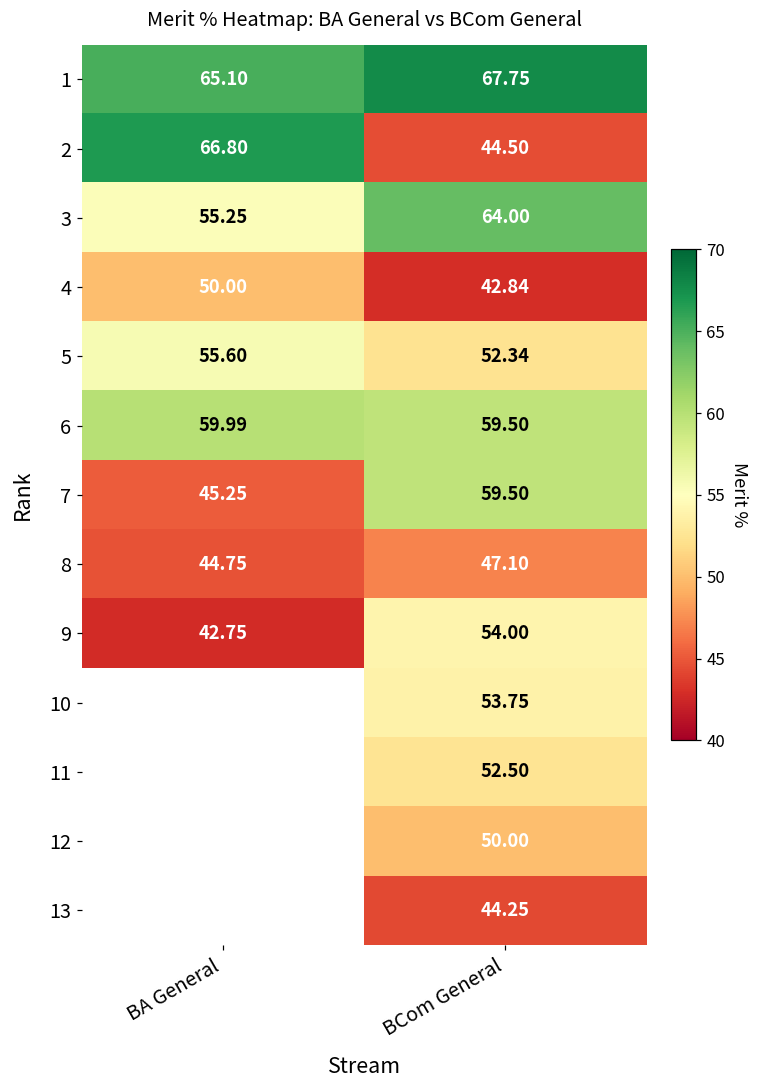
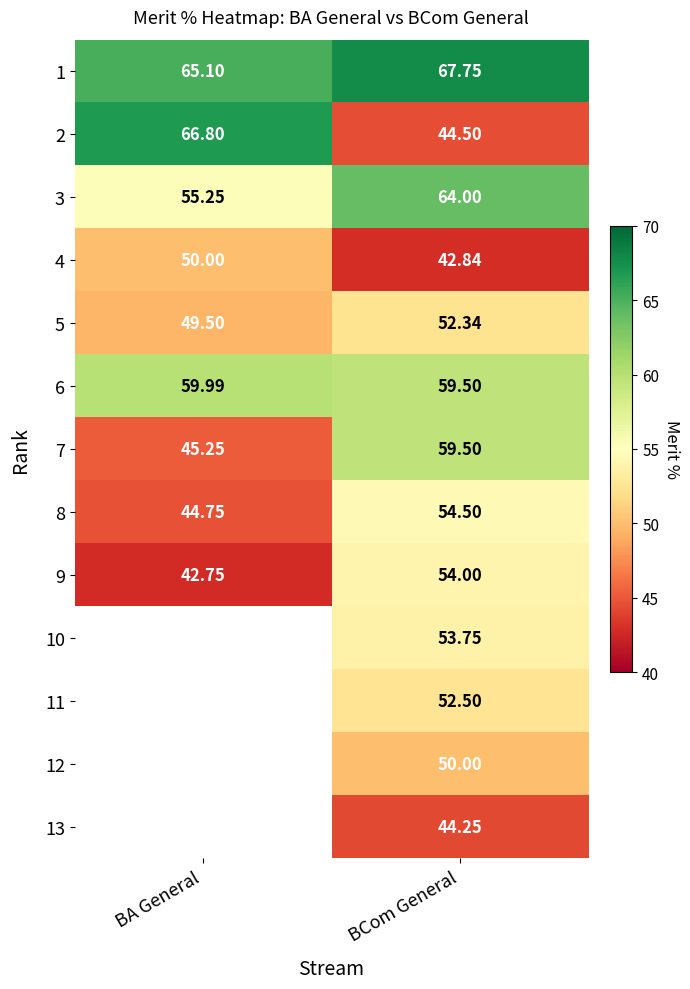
  {
    "1": {
      "BA General": 65.10,
      "BCom General": 67.75
    },
    "2": {
      "BA General": 66.80,
      "BCom General": 44.50
    },
    "3": {
      "BA General": 55.25,
      "BCom General": 64.00
    },
    "4": {
      "BA General": 50.00,
      "BCom General": 42.84
    },
    "5": {
-     "BA General": 55.60,
+     "BA General": 49.50,
      "BCom General": 52.34
    },
    "6": {
      "BA General": 59.99,
      "BCom General": 59.50
    },
    "7": {
      "BA General": 45.25,
      "BCom General": 59.50
    },
    "8": {
      "BA General": 44.75,
-     "BCom General": 47.10
+     "BCom General": 54.50
    },
    "9": {
      "BA General": 42.75,
      "BCom General": 54.00
    },
    "10": {
      "BCom General": 53.75
    },
    "11": {
      "BCom General": 52.50
    },
    "12": {
      "BCom General": 50.00
    },
    "13": {
      "BCom General": 44.25
    }
  }
